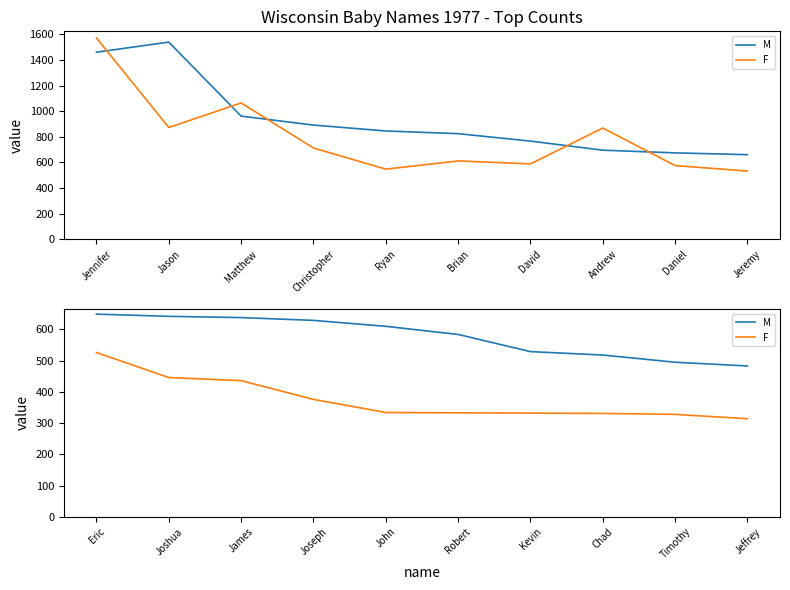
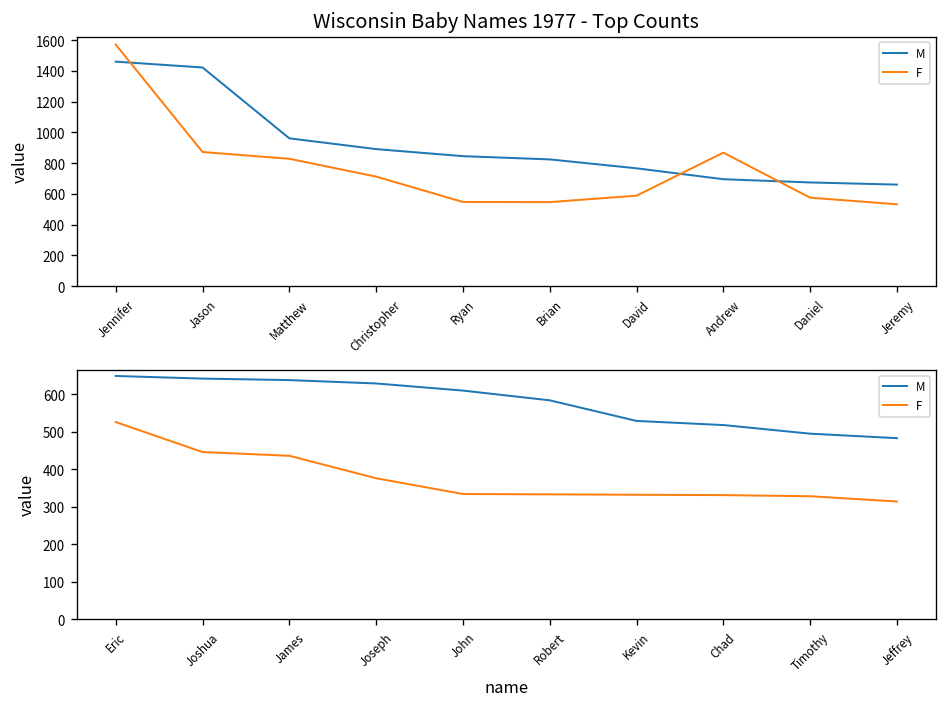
  {
    "Wisconsin Baby Names 1977 - Top Counts": {
      "M": {
        "Jennifer": 1460,
-       "Jason": 1540,
+       "Jason": 1420,
        "Matthew": 960,
        "Christopher": 890,
        "Ryan": 850,
        "Brian": 820,
        "David": 770,
        "Andrew": 700,
        "Daniel": 670,
        "Jeremy": 660
      },
      "F": {
        "Jennifer": 1570,
        "Jason": 870,
-       "Matthew": 1060,
+       "Matthew": 830,
        "Christopher": 710,
        "Ryan": 550,
-       "Brian": 610,
+       "Brian": 550,
        "David": 590,
        "Andrew": 870,
        "Daniel": 580,
        "Jeremy": 530
      }
    }
  }
